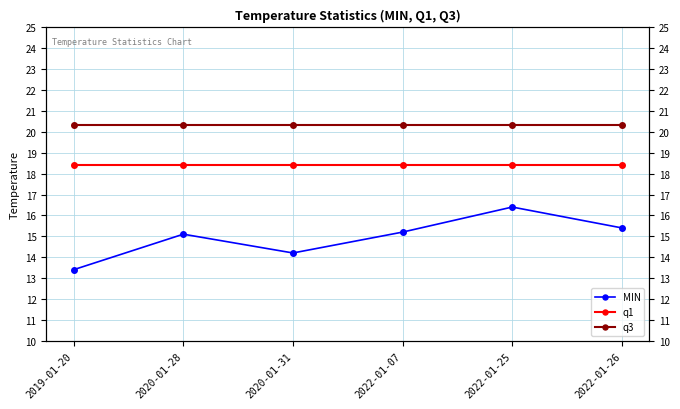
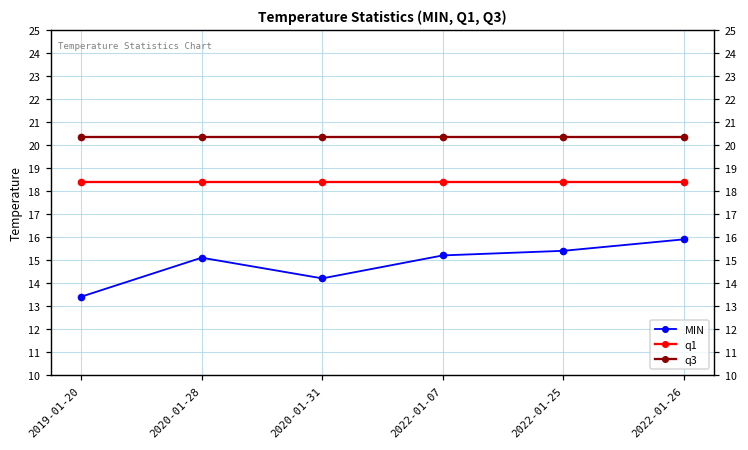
  {
    "MIN": {
      "2019-01-20": 13.4,
      "2020-01-28": 15.1,
      "2020-01-31": 14.2,
      "2022-01-07": 15.2,
-     "2022-01-25": 16.4,
-     "2022-01-26": 15.4
+     "2022-01-25": 15.4,
+     "2022-01-26": 15.9
    },
    "q1": {
      "2019-01-20": 18.4,
      "2020-01-28": 18.4,
      "2020-01-31": 18.4,
      "2022-01-07": 18.4,
      "2022-01-25": 18.4,
      "2022-01-26": 18.4
    },
    "q3": {
      "2019-01-20": 20.4,
      "2020-01-28": 20.4,
      "2020-01-31": 20.4,
      "2022-01-07": 20.4,
      "2022-01-25": 20.4,
      "2022-01-26": 20.4
    }
  }
